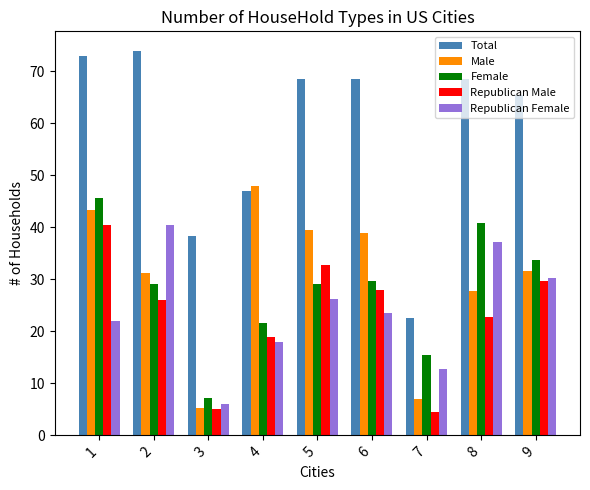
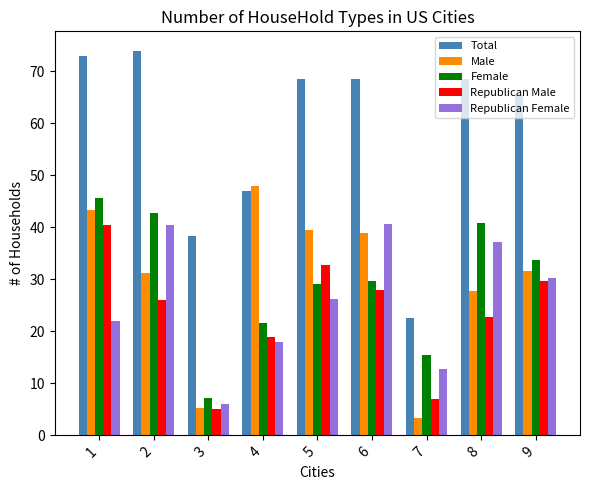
  {
    "Total": {
      "1": 73,
      "2": 74,
      "3": 38,
      "4": 47,
      "5": 69,
      "6": 69,
      "7": 23
    },
    "Male": {
      "1": 43,
      "2": 31,
      "3": 5,
      "4": 48,
      "5": 39,
      "6": 39,
-     "7": 7,
+     "7": 3,
      "8": 28,
      "9": 32
    },
    "Female": {
      "1": 46,
-     "2": 29,
+     "2": 43,
      "3": 7,
      "4": 22,
      "5": 29,
      "6": 30,
      "7": 16,
      "8": 41,
      "9": 34
    },
    "Republican Male": {
      "1": 40,
      "2": 26,
      "3": 5,
      "4": 19,
      "5": 33,
      "6": 28,
-     "7": 5,
+     "7": 7,
      "8": 23,
      "9": 30
    },
    "Republican Female": {
      "1": 22,
      "2": 40,
      "3": 6,
      "4": 18,
      "5": 26,
-     "6": 23,
+     "6": 41,
      "7": 13,
      "8": 37,
      "9": 30
    }
  }
